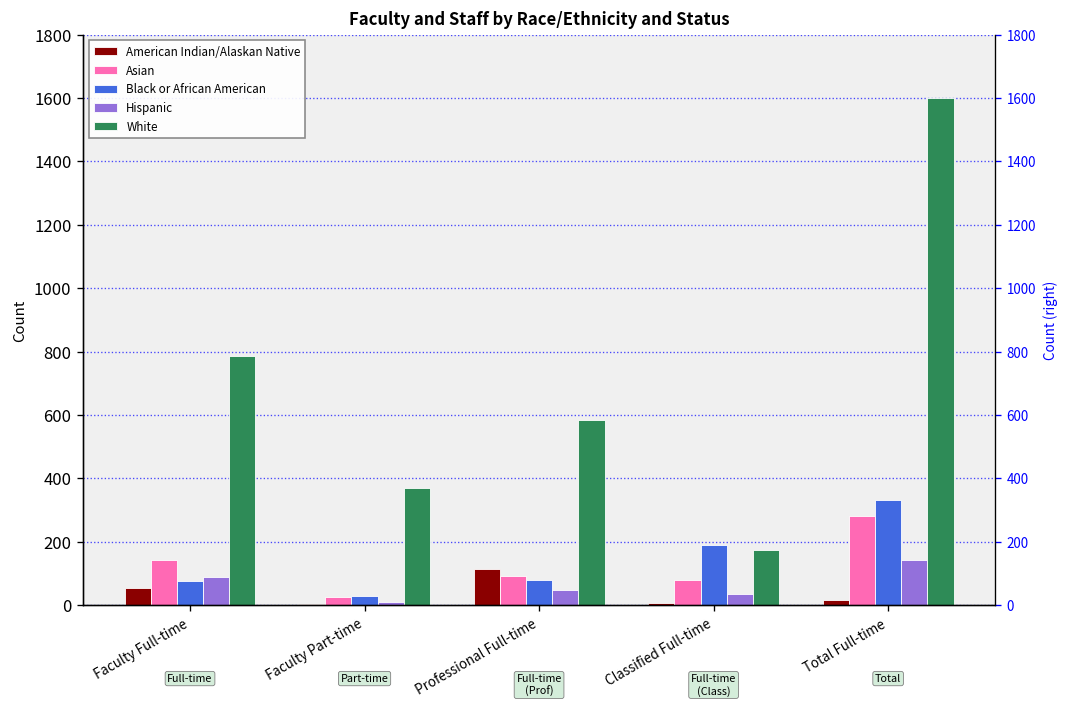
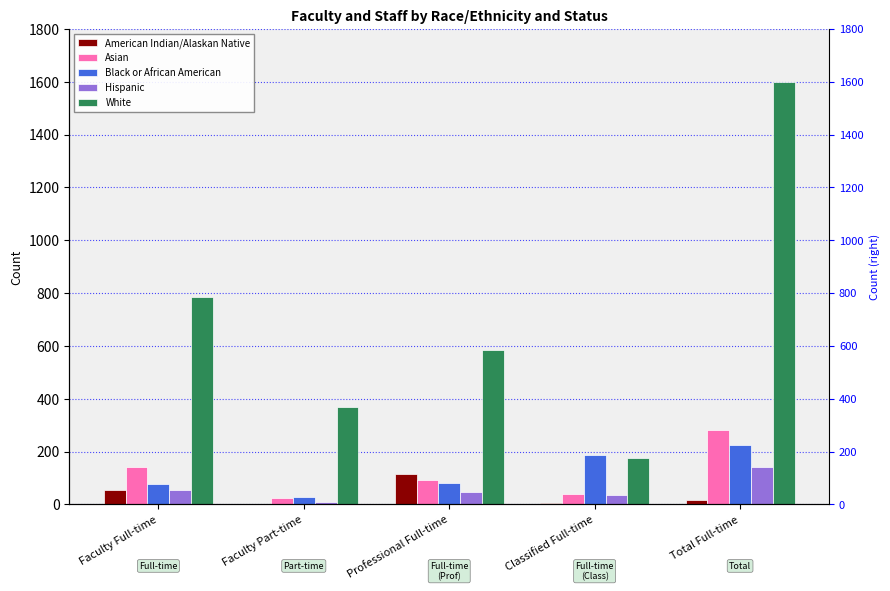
  {
    "American Indian/Alaskan Native": {
      "Faculty Full-time": 60,
      "Professional Full-time": 110,
      "Total Full-time": 20
    },
    "Asian": {
      "Faculty Full-time": 140,
      "Faculty Part-time": 30,
      "Professional Full-time": 90,
-     "Classified Full-time": 80,
+     "Classified Full-time": 40,
      "Total Full-time": 280
    },
    "Black or African American": {
      "Faculty Full-time": 80,
      "Faculty Part-time": 30,
      "Professional Full-time": 80,
      "Classified Full-time": 190,
-     "Total Full-time": 330
+     "Total Full-time": 230
    },
    "Hispanic": {
-     "Faculty Full-time": 90,
+     "Faculty Full-time": 50,
      "Faculty Part-time": 10,
      "Professional Full-time": 50,
      "Classified Full-time": 40,
      "Total Full-time": 140
    },
    "White": {
      "Faculty Full-time": 790,
      "Faculty Part-time": 370,
      "Professional Full-time": 580,
      "Classified Full-time": 180,
      "Total Full-time": 1600
    }
  }
